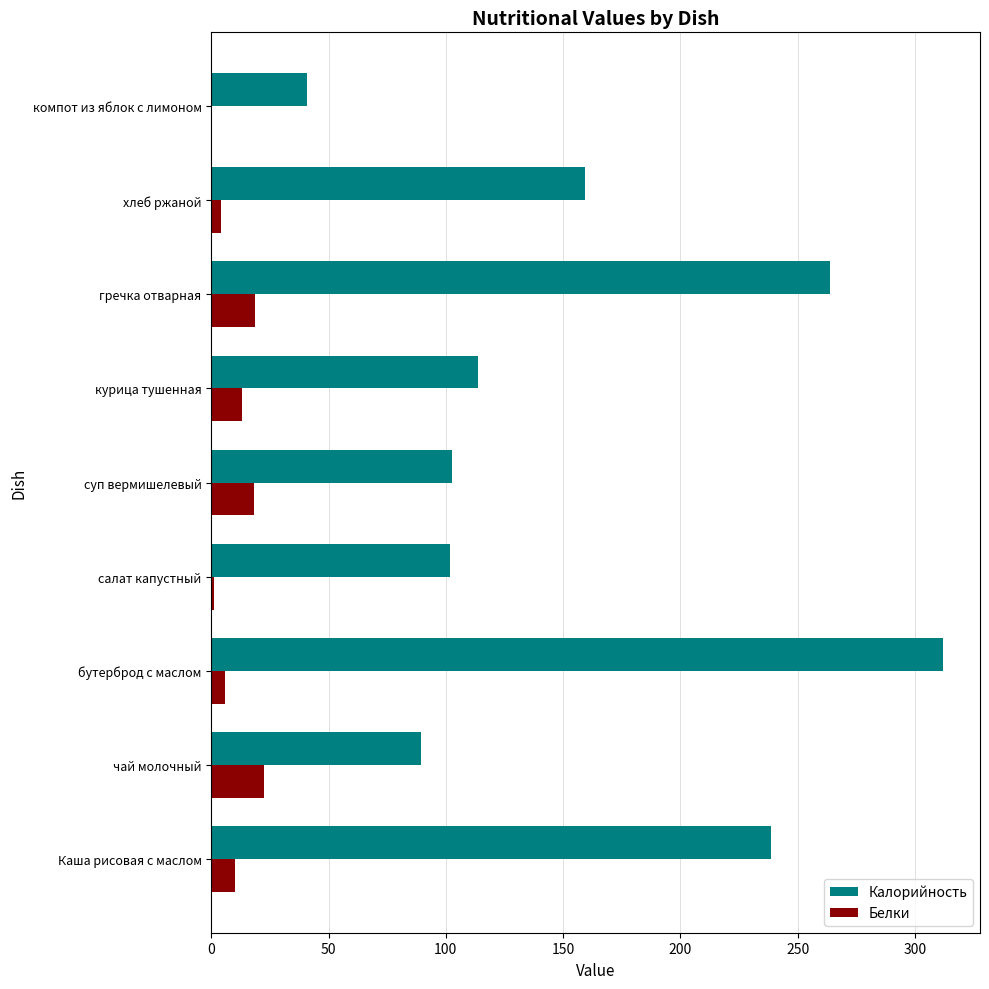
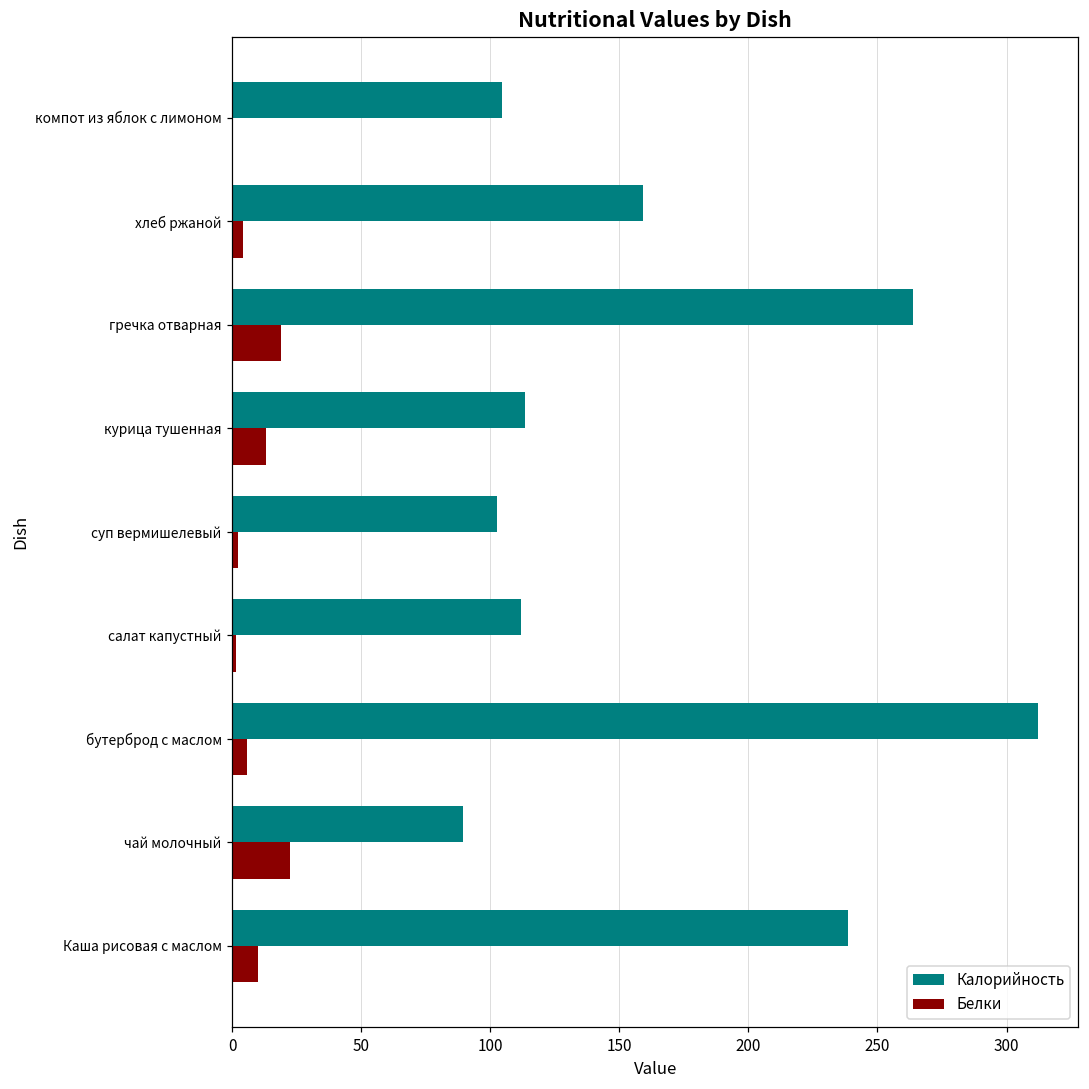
  {
    "Калорийность": {
-     "компот из яблок с лимоном": 41,
+     "компот из яблок с лимоном": 104,
      "хлеб ржаной": 159,
      "гречка отварная": 264,
      "курица тушенная": 114,
      "суп вермишелевый": 103,
-     "салат капустный": 102,
+     "салат капустный": 112,
      "бутерброд с маслом": 312,
      "чай молочный": 89,
      "Каша рисовая с маслом": 239
    },
    "Белки": {
      "хлеб ржаной": 4,
      "гречка отварная": 19,
      "курица тушенная": 13,
-     "суп вермишелевый": 18,
+     "суп вермишелевый": 2,
      "салат капустный": 1,
      "бутерброд с маслом": 6,
      "чай молочный": 22,
      "Каша рисовая с маслом": 10
    }
  }
